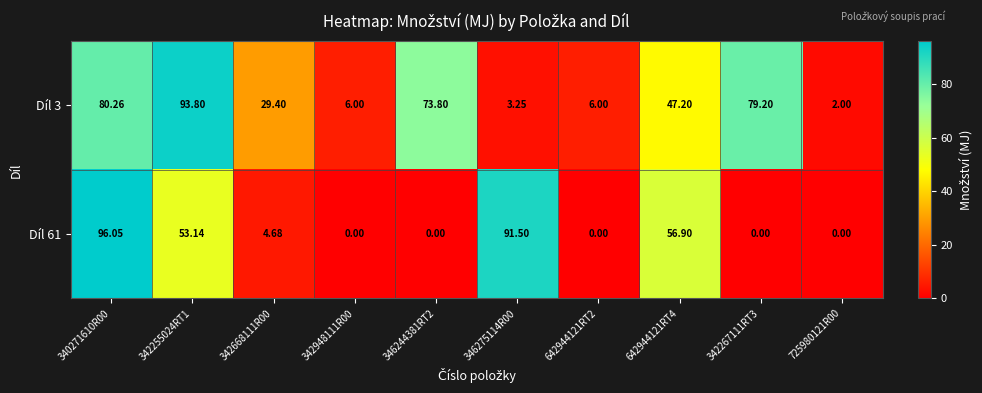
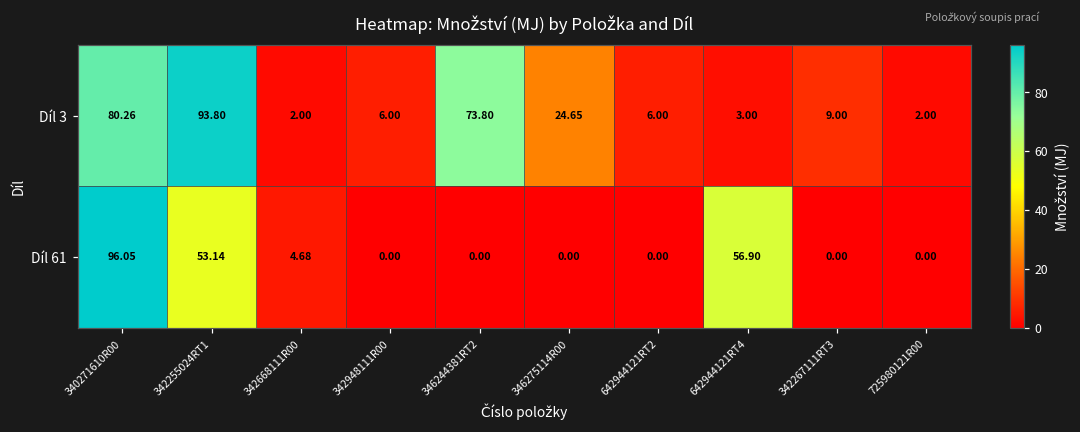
  {
    "Díl 3": {
      "340271610R00": 80.26,
      "342255024RT1": 93.80,
-     "342668111R00": 29.40,
+     "342668111R00": 2.00,
      "342948111R00": 6.00,
      "346244381RT2": 73.80,
-     "346275114R00": 3.25,
+     "346275114R00": 24.65,
      "642944121RT2": 6.00,
-     "642944121RT4": 47.20,
-     "342267111RT3": 79.20,
+     "642944121RT4": 3.00,
+     "342267111RT3": 9.00,
      "725980121R00": 2.00
    },
    "Díl 61": {
      "340271610R00": 96.05,
      "342255024RT1": 53.14,
      "342668111R00": 4.68,
      "342948111R00": 0.00,
      "346244381RT2": 0.00,
-     "346275114R00": 91.50,
+     "346275114R00": 0.00,
      "642944121RT2": 0.00,
      "642944121RT4": 56.90,
      "342267111RT3": 0.00,
      "725980121R00": 0.00
    }
  }
